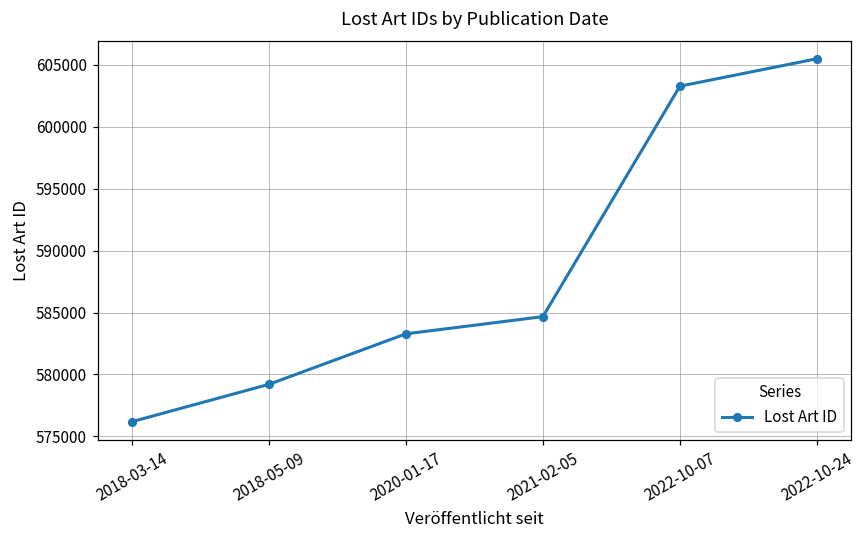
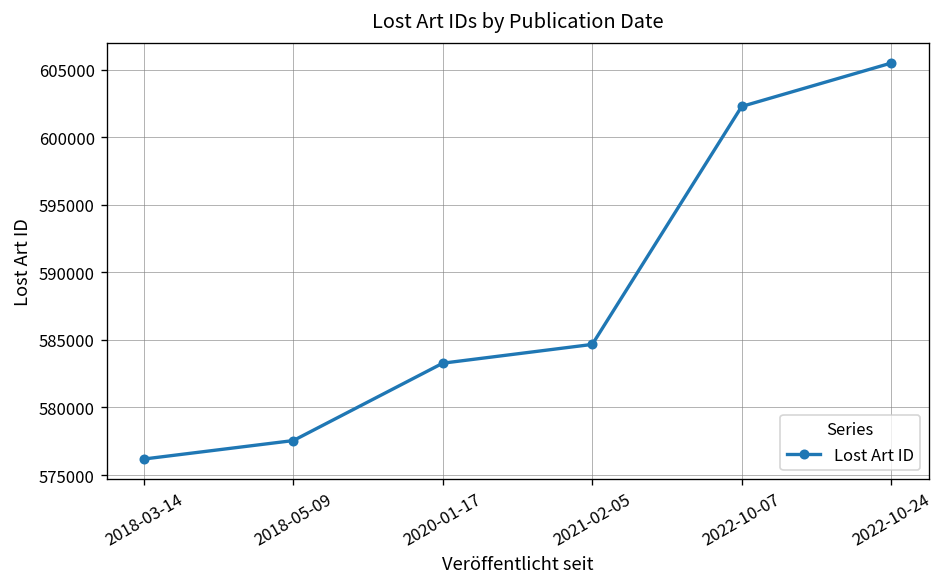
  {
    "2018-03-14": 576200,
-   "2018-05-09": 579200,
+   "2018-05-09": 577600,
    "2020-01-17": 583300,
    "2021-02-05": 584700,
-   "2022-10-07": 603300,
+   "2022-10-07": 602300,
    "2022-10-24": 605500
  }
